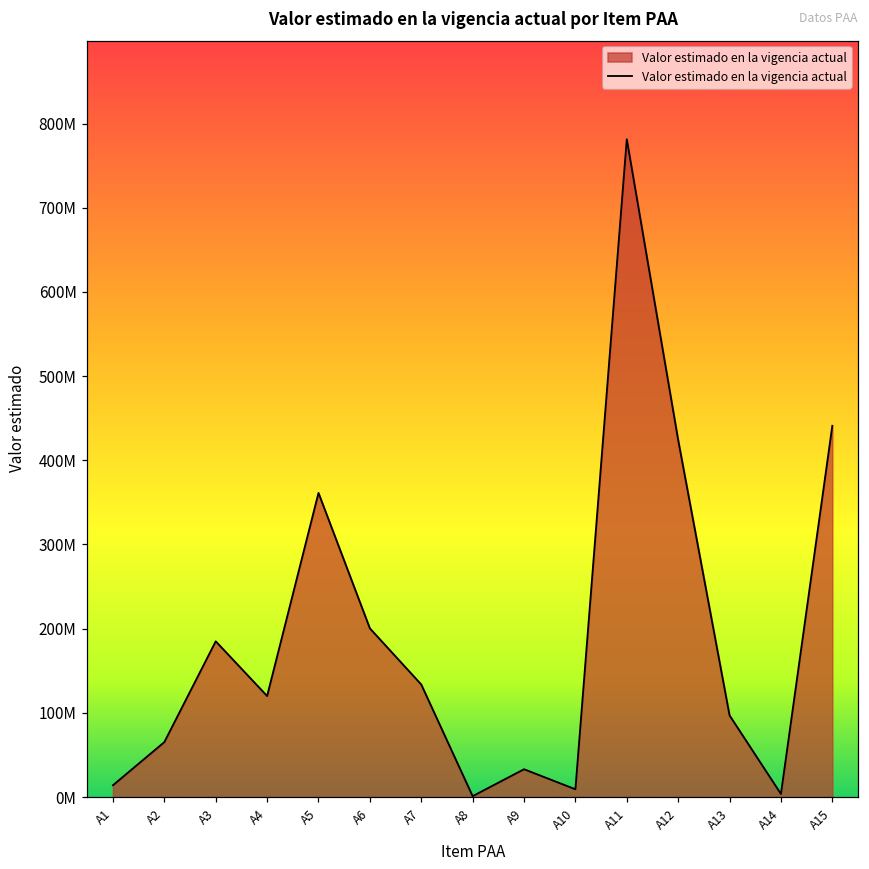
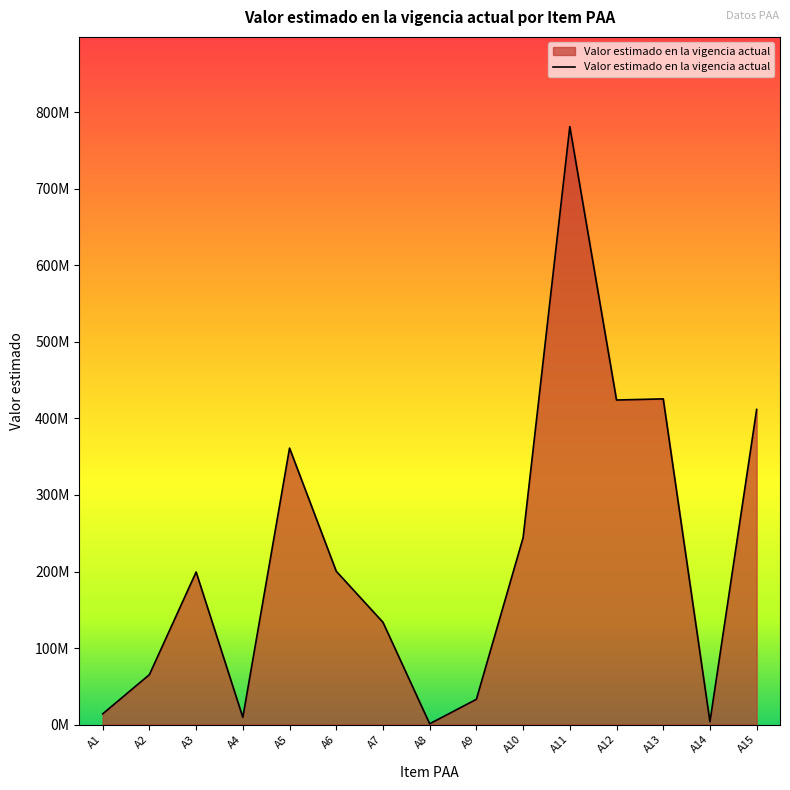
  {
    "A1": 10000000,
    "A2": 70000000,
-   "A3": 190000000,
-   "A4": 120000000,
+   "A3": 200000000,
+   "A4": 10000000,
    "A5": 360000000,
    "A6": 200000000,
    "A7": 130000000,
    "A8": 0,
    "A9": 30000000,
-   "A10": 10000000,
+   "A10": 240000000,
    "A11": 780000000,
    "A12": 420000000,
-   "A13": 100000000,
+   "A13": 430000000,
    "A14": 0,
-   "A15": 440000000
+   "A15": 410000000
  }
